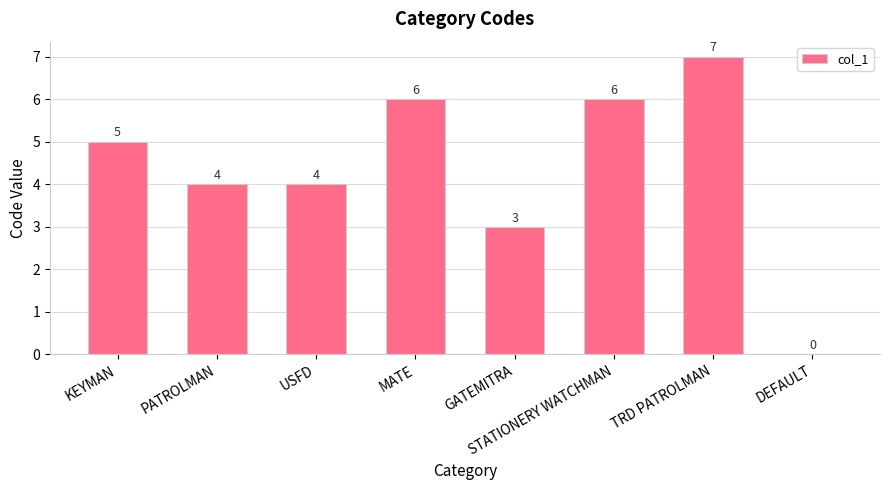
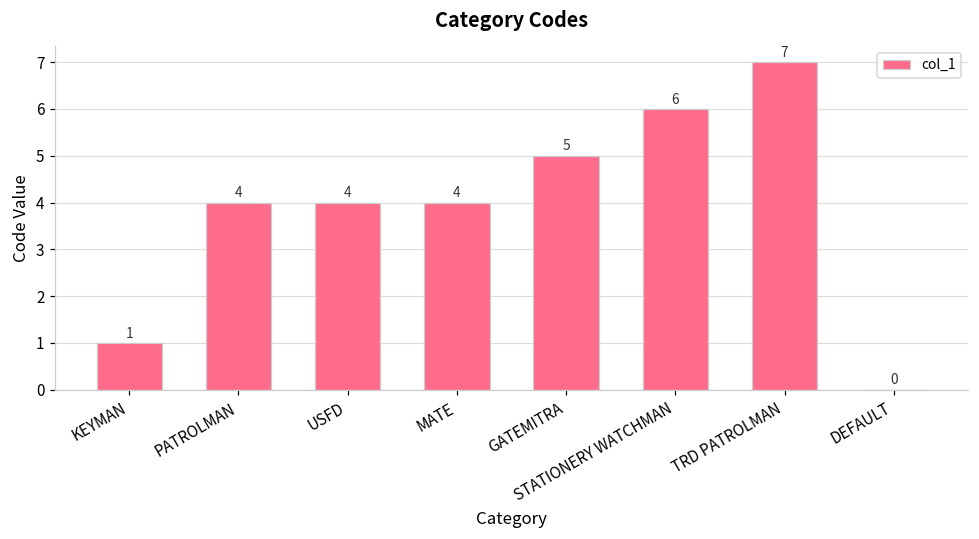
  {
-   "KEYMAN": 5,
+   "KEYMAN": 1,
    "PATROLMAN": 4,
    "USFD": 4,
-   "MATE": 6,
-   "GATEMITRA": 3,
+   "MATE": 4,
+   "GATEMITRA": 5,
    "STATIONERY WATCHMAN": 6,
    "TRD PATROLMAN": 7,
    "DEFAULT": 0
  }
